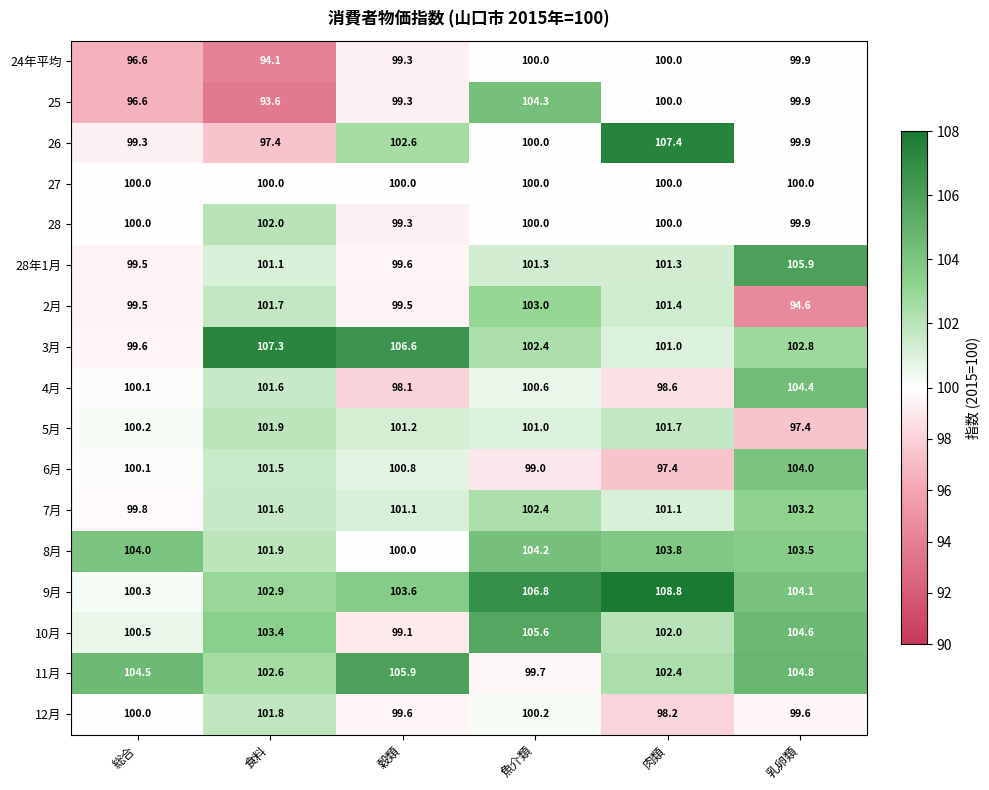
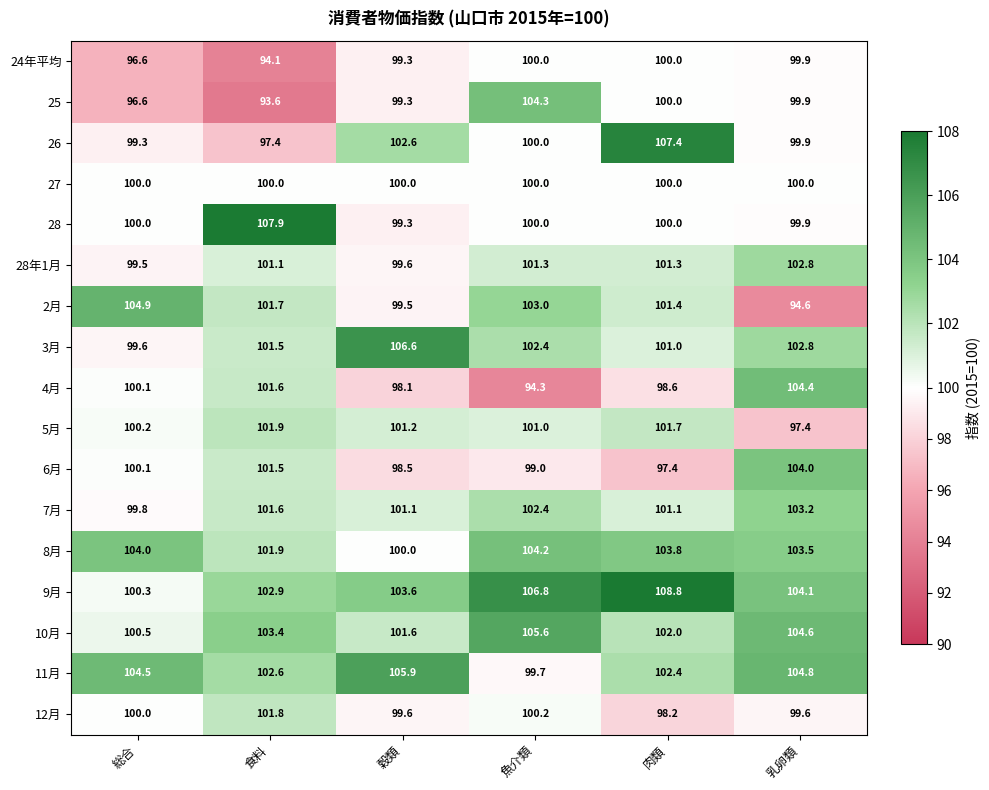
  {
    "24年平均": {
      "総合": 96.6,
      "食料": 94.1,
      "穀類": 99.3,
      "魚介類": 100.0,
      "肉類": 100.0,
      "乳卵類": 99.9
    },
    "25": {
      "総合": 96.6,
      "食料": 93.6,
      "穀類": 99.3,
      "魚介類": 104.3,
      "肉類": 100.0,
      "乳卵類": 99.9
    },
    "26": {
      "総合": 99.3,
      "食料": 97.4,
      "穀類": 102.6,
      "魚介類": 100.0,
      "肉類": 107.4,
      "乳卵類": 99.9
    },
    "27": {
      "総合": 100.0,
      "食料": 100.0,
      "穀類": 100.0,
      "魚介類": 100.0,
      "肉類": 100.0,
      "乳卵類": 100.0
    },
    "28": {
      "総合": 100.0,
-     "食料": 102.0,
+     "食料": 107.9,
      "穀類": 99.3,
      "魚介類": 100.0,
      "肉類": 100.0,
      "乳卵類": 99.9
    },
    "28年1月": {
      "総合": 99.5,
      "食料": 101.1,
      "穀類": 99.6,
      "魚介類": 101.3,
      "肉類": 101.3,
-     "乳卵類": 105.9
+     "乳卵類": 102.8
    },
    "2月": {
-     "総合": 99.5,
+     "総合": 104.9,
      "食料": 101.7,
      "穀類": 99.5,
      "魚介類": 103.0,
      "肉類": 101.4,
      "乳卵類": 94.6
    },
    "3月": {
      "総合": 99.6,
-     "食料": 107.3,
+     "食料": 101.5,
      "穀類": 106.6,
      "魚介類": 102.4,
      "肉類": 101.0,
      "乳卵類": 102.8
    },
    "4月": {
      "総合": 100.1,
      "食料": 101.6,
      "穀類": 98.1,
-     "魚介類": 100.6,
+     "魚介類": 94.3,
      "肉類": 98.6,
      "乳卵類": 104.4
    },
    "5月": {
      "総合": 100.2,
      "食料": 101.9,
      "穀類": 101.2,
      "魚介類": 101.0,
      "肉類": 101.7,
      "乳卵類": 97.4
    },
    "6月": {
      "総合": 100.1,
      "食料": 101.5,
-     "穀類": 100.8,
+     "穀類": 98.5,
      "魚介類": 99.0,
      "肉類": 97.4,
      "乳卵類": 104.0
    },
    "7月": {
      "総合": 99.8,
      "食料": 101.6,
      "穀類": 101.1,
      "魚介類": 102.4,
      "肉類": 101.1,
      "乳卵類": 103.2
    },
    "8月": {
      "総合": 104.0,
      "食料": 101.9,
      "穀類": 100.0,
      "魚介類": 104.2,
      "肉類": 103.8,
      "乳卵類": 103.5
    },
    "9月": {
      "総合": 100.3,
      "食料": 102.9,
      "穀類": 103.6,
      "魚介類": 106.8,
      "肉類": 108.8,
      "乳卵類": 104.1
    },
    "10月": {
      "総合": 100.5,
      "食料": 103.4,
-     "穀類": 99.1,
+     "穀類": 101.6,
      "魚介類": 105.6,
      "肉類": 102.0,
      "乳卵類": 104.6
    },
    "11月": {
      "総合": 104.5,
      "食料": 102.6,
      "穀類": 105.9,
      "魚介類": 99.7,
      "肉類": 102.4,
      "乳卵類": 104.8
    },
    "12月": {
      "総合": 100.0,
      "食料": 101.8,
      "穀類": 99.6,
      "魚介類": 100.2,
      "肉類": 98.2,
      "乳卵類": 99.6
    }
  }
